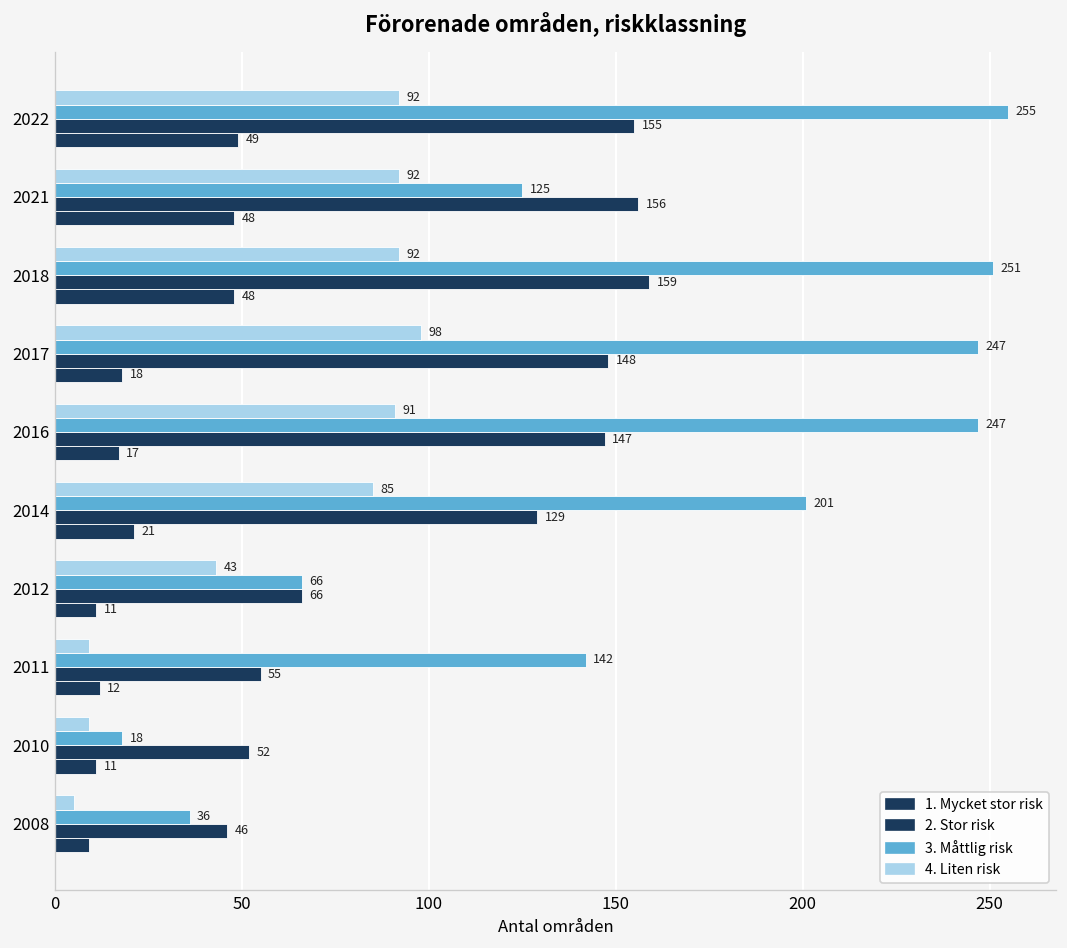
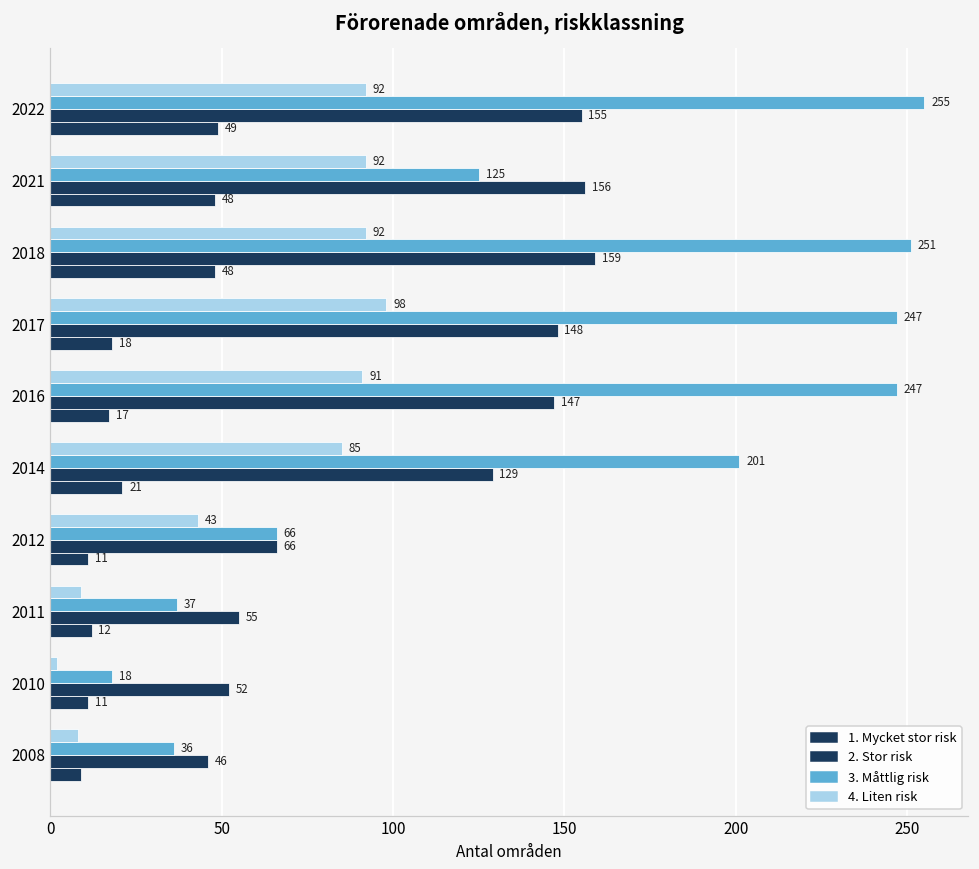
  {
    "3. Måttlig risk": {
      "2022": 255,
      "2021": 125,
      "2018": 251,
      "2017": 247,
      "2016": 247,
      "2014": 201,
      "2012": 66,
-     "2011": 142,
+     "2011": 37,
      "2010": 18,
      "2008": 36
    },
    "4. Liten risk": {
      "2011": 9,
-     "2010": 9,
-     "2008": 5
+     "2010": 2,
+     "2008": 8
    }
  }
